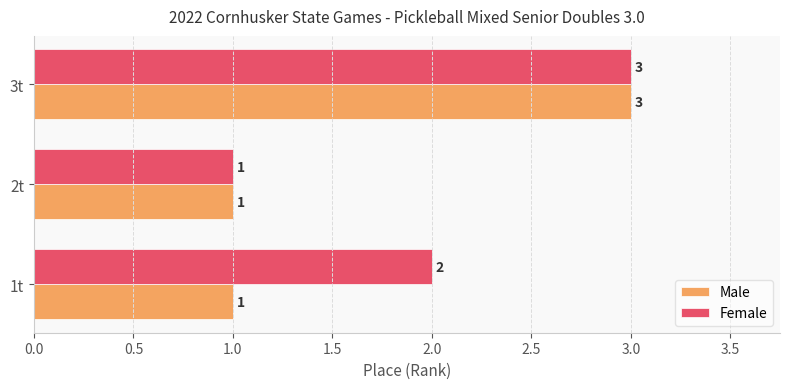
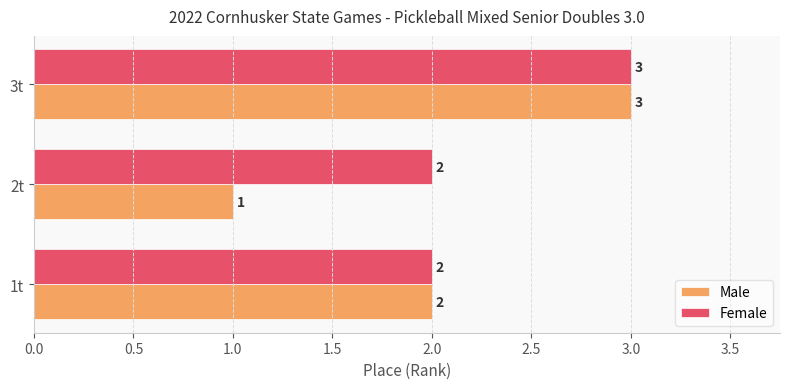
  {
    "Male": {
      "3t": 3,
      "2t": 1,
-     "1t": 1
+     "1t": 2
    },
    "Female": {
      "3t": 3,
-     "2t": 1,
+     "2t": 2,
      "1t": 2
    }
  }
